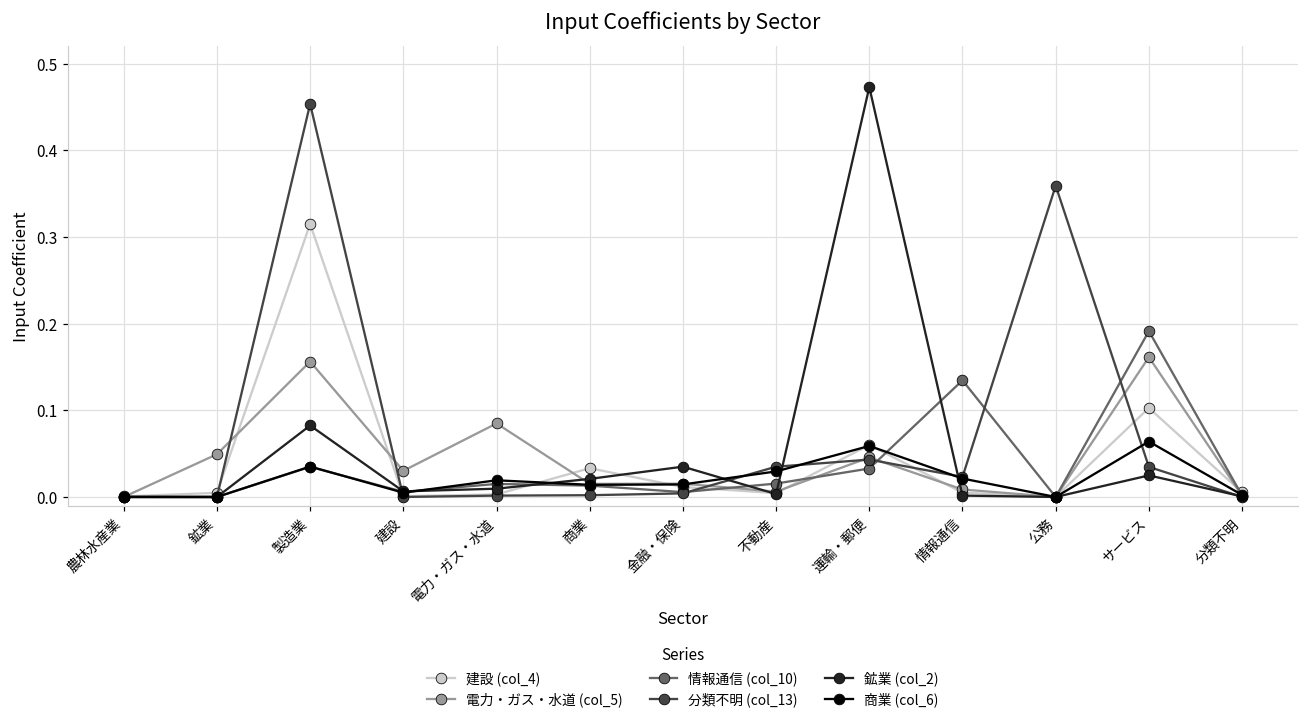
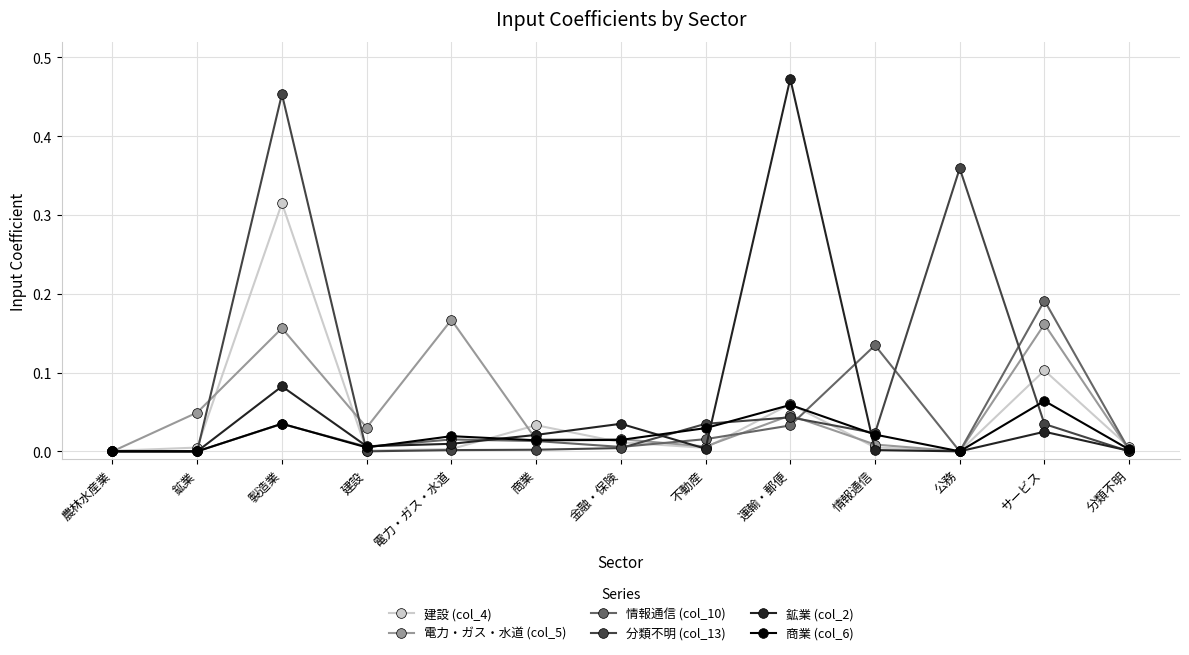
  {
    "建設 (col_4)": {
      "鉱業": 0.00,
      "製造業": 0.32,
      "商業": 0.03,
      "情報通信": 0.01,
      "サービス": 0.10
    },
    "電力・ガス・水道 (col_5)": {
      "鉱業": 0.05,
      "製造業": 0.16,
      "建設": 0.03,
-     "電力・ガス・水道": 0.08,
+     "電力・ガス・水道": 0.17,
      "情報通信": 0.01,
      "サービス": 0.16
    }
  }
